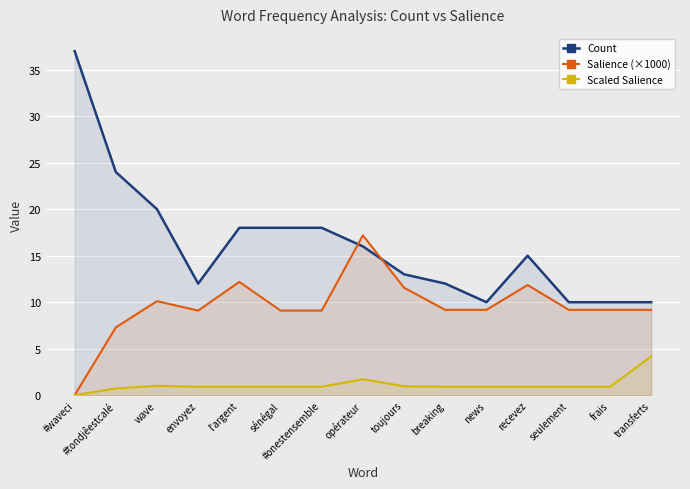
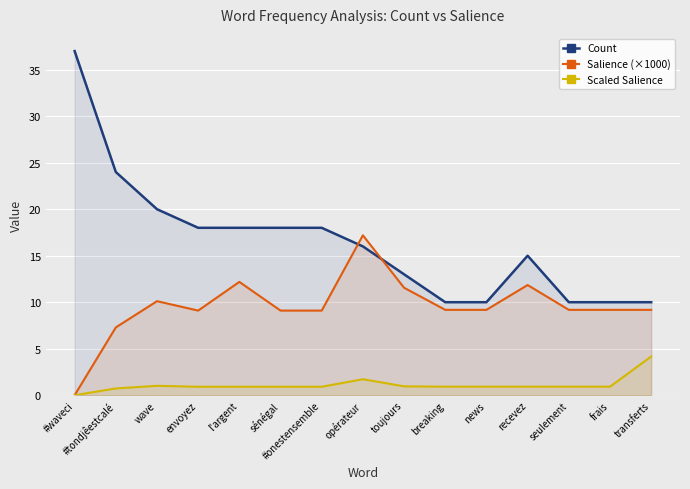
  {
    "Count": {
      "#waveci": 37,
      "#tondjêestcalé": 24,
      "wave": 20,
-     "envoyez": 12,
+     "envoyez": 18,
      "l'argent": 18,
      "sénégal": 18,
      "#onestensemble": 18,
      "opérateur": 16,
      "toujours": 13,
-     "breaking": 12,
+     "breaking": 10,
      "news": 10,
      "recevez": 15,
      "seulement": 10,
      "frais": 10,
      "transferts": 10
    },
    "Salience (×1000)": {
      "#tondjêestcalé": 7,
      "wave": 10,
      "envoyez": 9,
      "l'argent": 12,
      "sénégal": 9,
      "#onestensemble": 9,
      "opérateur": 17,
      "toujours": 12,
      "breaking": 9,
      "news": 9,
      "recevez": 12,
      "seulement": 9,
      "frais": 9,
      "transferts": 9
    },
    "Scaled Salience": {
      "#tondjêestcalé": 1,
      "wave": 1,
      "envoyez": 1,
      "l'argent": 1,
      "sénégal": 1,
      "#onestensemble": 1,
      "opérateur": 2,
      "toujours": 1,
      "breaking": 1,
      "news": 1,
      "recevez": 1,
      "seulement": 1,
      "frais": 1,
      "transferts": 4
    }
  }
